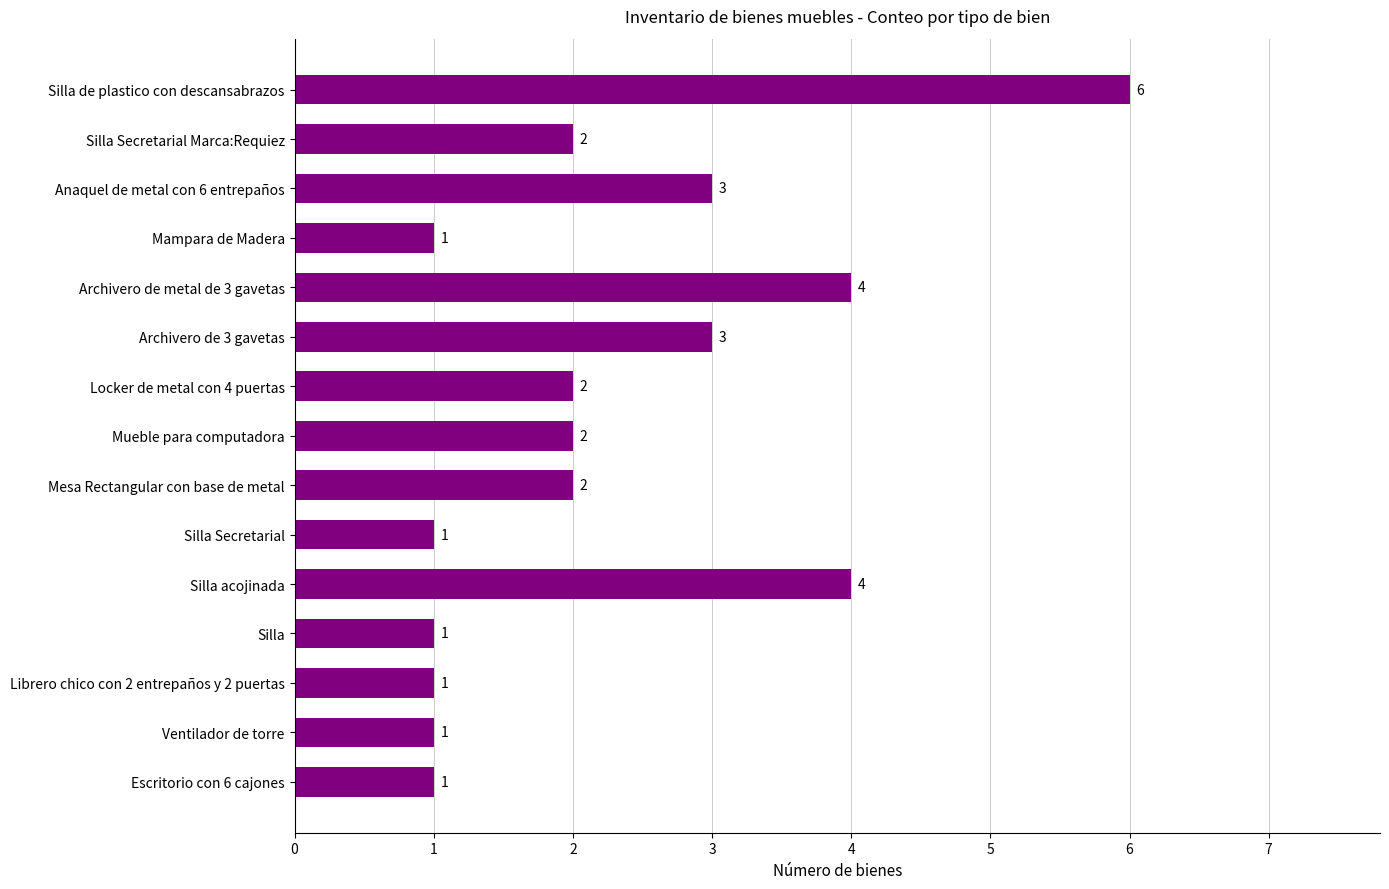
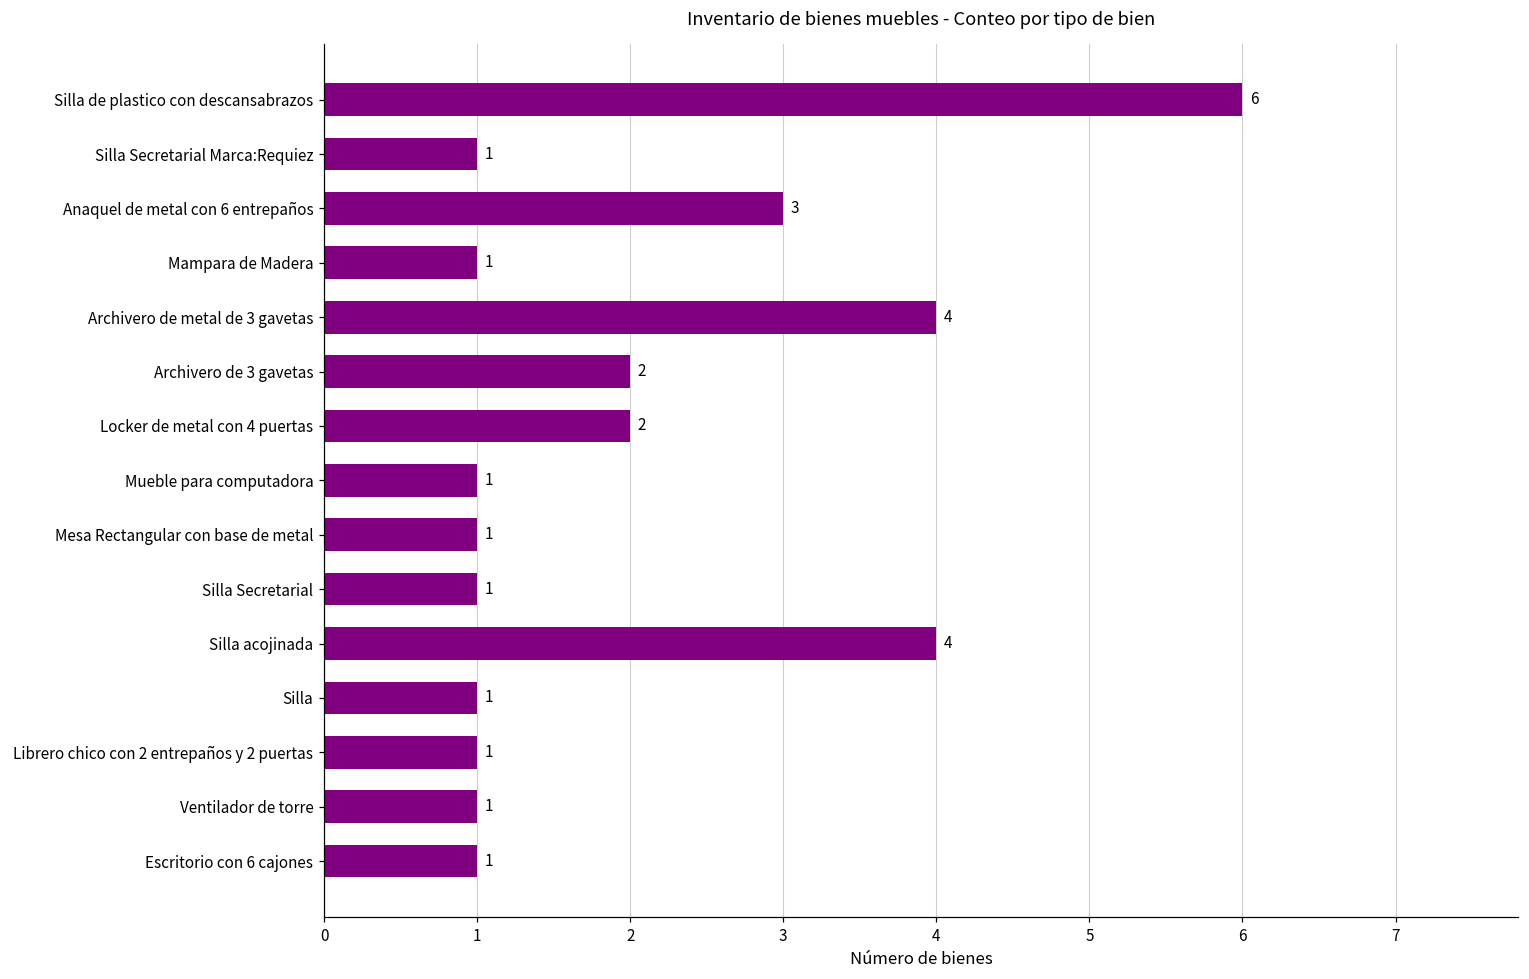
  {
    "Silla de plastico con descansabrazos": 6,
-   "Silla Secretarial Marca:Requiez": 2,
+   "Silla Secretarial Marca:Requiez": 1,
    "Anaquel de metal con 6 entrepaños": 3,
    "Mampara de Madera": 1,
    "Archivero de metal de 3 gavetas": 4,
-   "Archivero de 3 gavetas": 3,
+   "Archivero de 3 gavetas": 2,
    "Locker de metal con 4 puertas": 2,
-   "Mueble para computadora": 2,
-   "Mesa Rectangular con base de metal": 2,
+   "Mueble para computadora": 1,
+   "Mesa Rectangular con base de metal": 1,
    "Silla Secretarial": 1,
    "Silla acojinada": 4,
    "Silla": 1,
    "Librero chico con 2 entrepaños y 2 puertas": 1,
    "Ventilador de torre": 1,
    "Escritorio con 6 cajones": 1
  }
